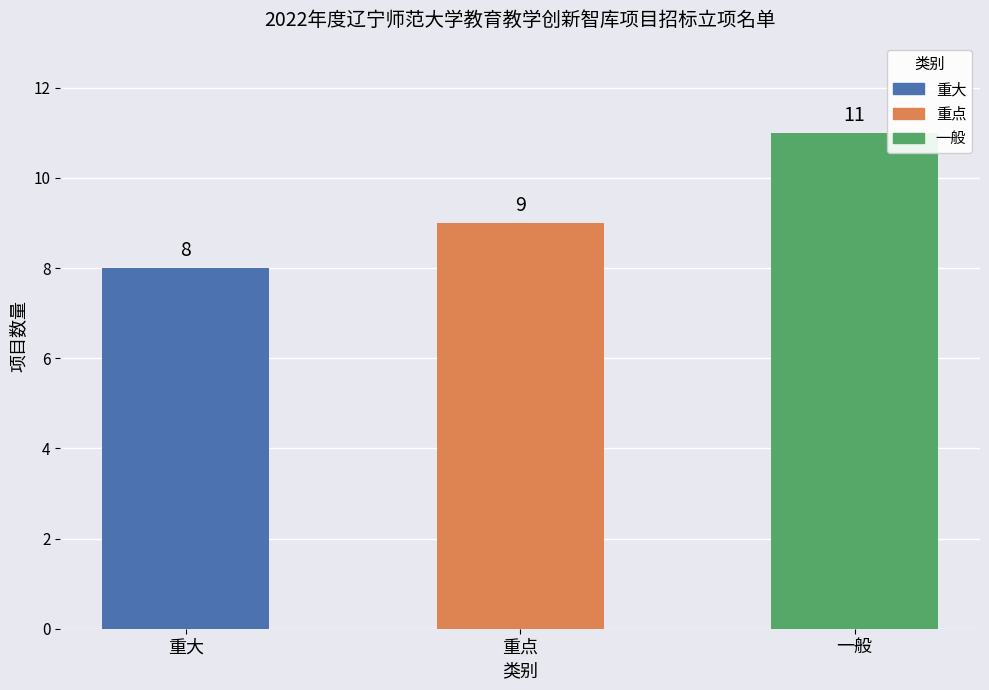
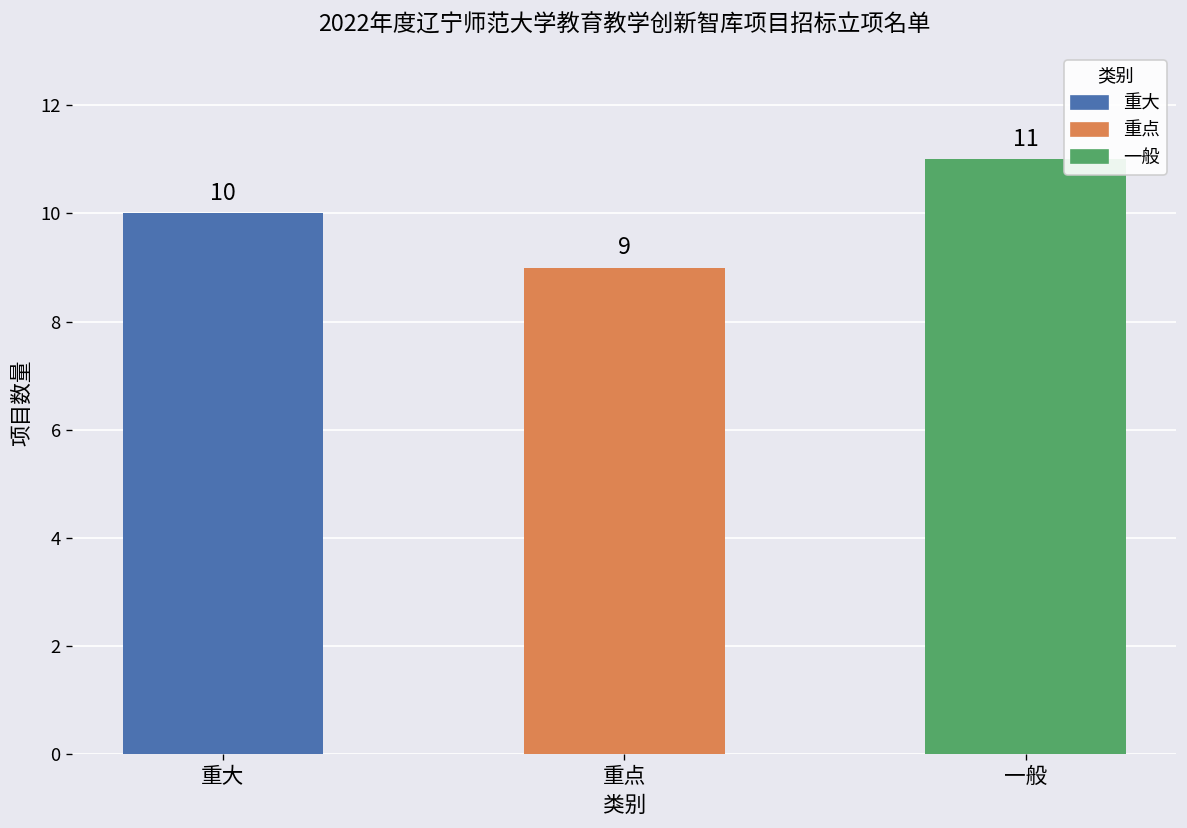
  {
-   "重大": 8,
+   "重大": 10,
    "重点": 9,
    "一般": 11
  }
